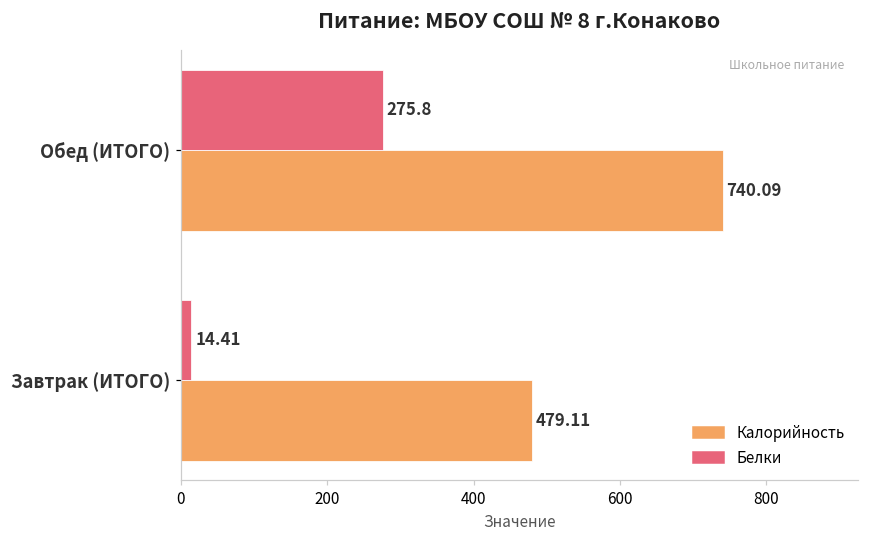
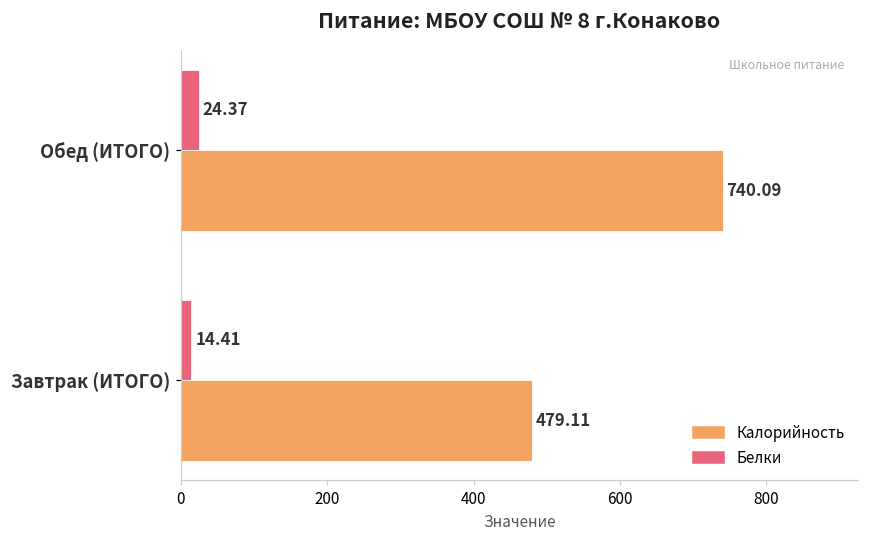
  {
    "Калорийность": {
      "Обед (ИТОГО)": 740.09,
      "Завтрак (ИТОГО)": 479.11
    },
    "Белки": {
-     "Обед (ИТОГО)": 275.8,
+     "Обед (ИТОГО)": 24.37,
      "Завтрак (ИТОГО)": 14.41
    }
  }
